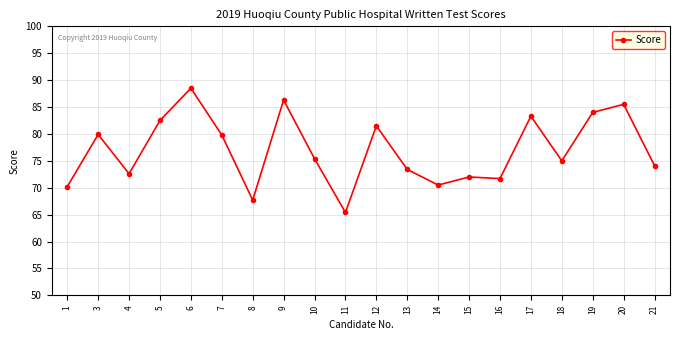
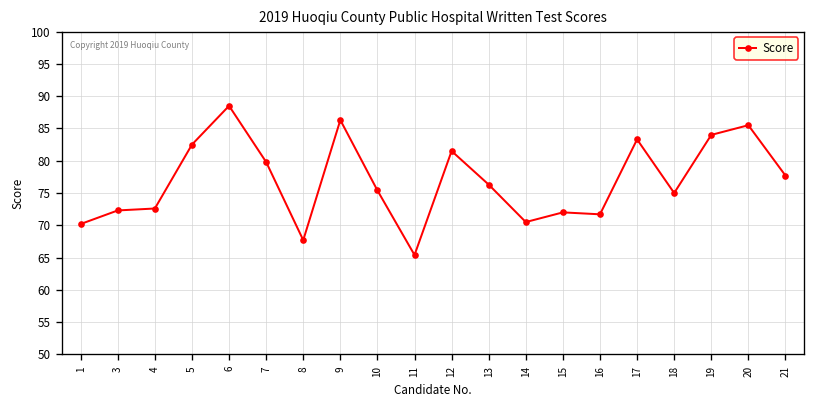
  {
    "1": 70,
-   "3": 80,
+   "3": 72,
    "4": 73,
    "5": 83,
    "6": 89,
    "7": 80,
    "8": 68,
    "9": 86,
    "10": 75,
    "11": 65,
    "12": 82,
-   "13": 73,
+   "13": 76,
    "14": 71,
    "15": 72,
    "16": 72,
    "17": 83,
    "18": 75,
    "19": 84,
    "20": 86,
-   "21": 74
+   "21": 78
  }
